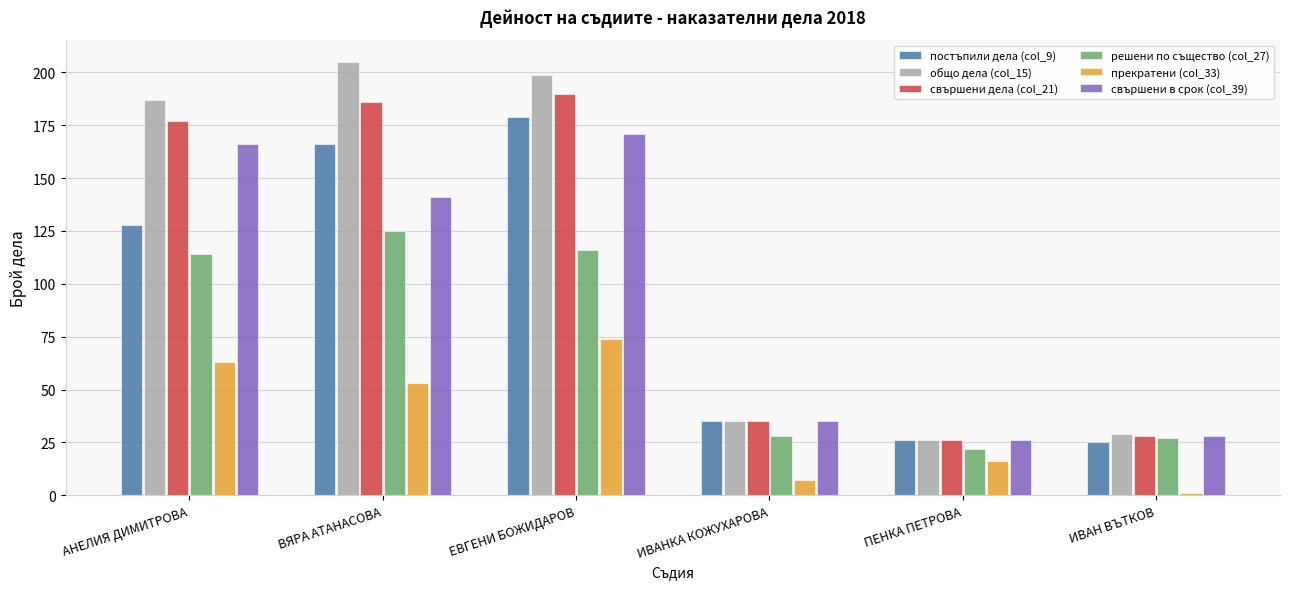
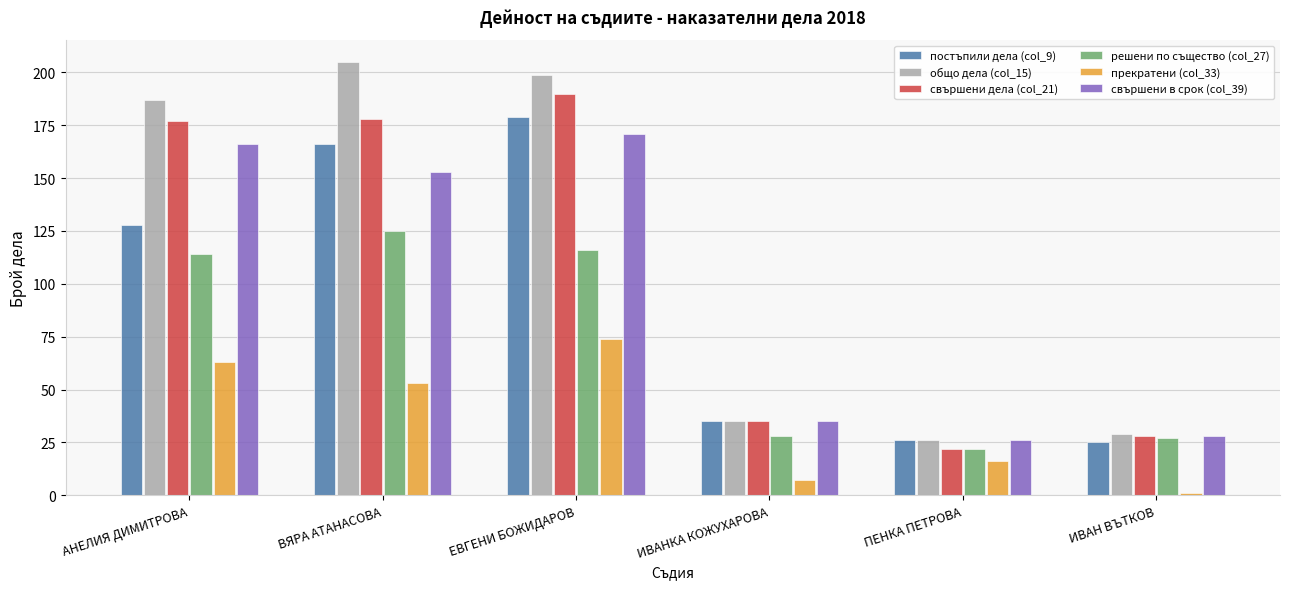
  {
    "постъпили дела (col_9)": {
      "АНЕЛИЯ ДИМИТРОВА": 128,
      "ВЯРА АТАНАСОВА": 166,
      "ЕВГЕНИ БОЖИДАРОВ": 179,
      "ИВАНКА КОЖУХАРОВА": 35,
      "ПЕНКА ПЕТРОВА": 26,
      "ИВАН ВЪТКОВ": 25
    },
    "общо дела (col_15)": {
      "АНЕЛИЯ ДИМИТРОВА": 187,
      "ВЯРА АТАНАСОВА": 205,
      "ЕВГЕНИ БОЖИДАРОВ": 199,
      "ИВАНКА КОЖУХАРОВА": 35,
      "ПЕНКА ПЕТРОВА": 26,
      "ИВАН ВЪТКОВ": 29
    },
    "свършени дела (col_21)": {
      "АНЕЛИЯ ДИМИТРОВА": 177,
-     "ВЯРА АТАНАСОВА": 186,
+     "ВЯРА АТАНАСОВА": 178,
      "ЕВГЕНИ БОЖИДАРОВ": 190,
      "ИВАНКА КОЖУХАРОВА": 35,
-     "ПЕНКА ПЕТРОВА": 26,
+     "ПЕНКА ПЕТРОВА": 22,
      "ИВАН ВЪТКОВ": 28
    },
    "решени по същество (col_27)": {
      "АНЕЛИЯ ДИМИТРОВА": 114,
      "ВЯРА АТАНАСОВА": 125,
      "ЕВГЕНИ БОЖИДАРОВ": 116,
      "ИВАНКА КОЖУХАРОВА": 28,
      "ПЕНКА ПЕТРОВА": 22,
      "ИВАН ВЪТКОВ": 27
    },
    "прекратени (col_33)": {
      "АНЕЛИЯ ДИМИТРОВА": 63,
      "ВЯРА АТАНАСОВА": 53,
      "ЕВГЕНИ БОЖИДАРОВ": 74,
      "ИВАНКА КОЖУХАРОВА": 7,
      "ПЕНКА ПЕТРОВА": 16
    },
    "свършени в срок (col_39)": {
      "АНЕЛИЯ ДИМИТРОВА": 166,
-     "ВЯРА АТАНАСОВА": 141,
+     "ВЯРА АТАНАСОВА": 153,
      "ЕВГЕНИ БОЖИДАРОВ": 171,
      "ИВАНКА КОЖУХАРОВА": 35,
      "ПЕНКА ПЕТРОВА": 26,
      "ИВАН ВЪТКОВ": 28
    }
  }
